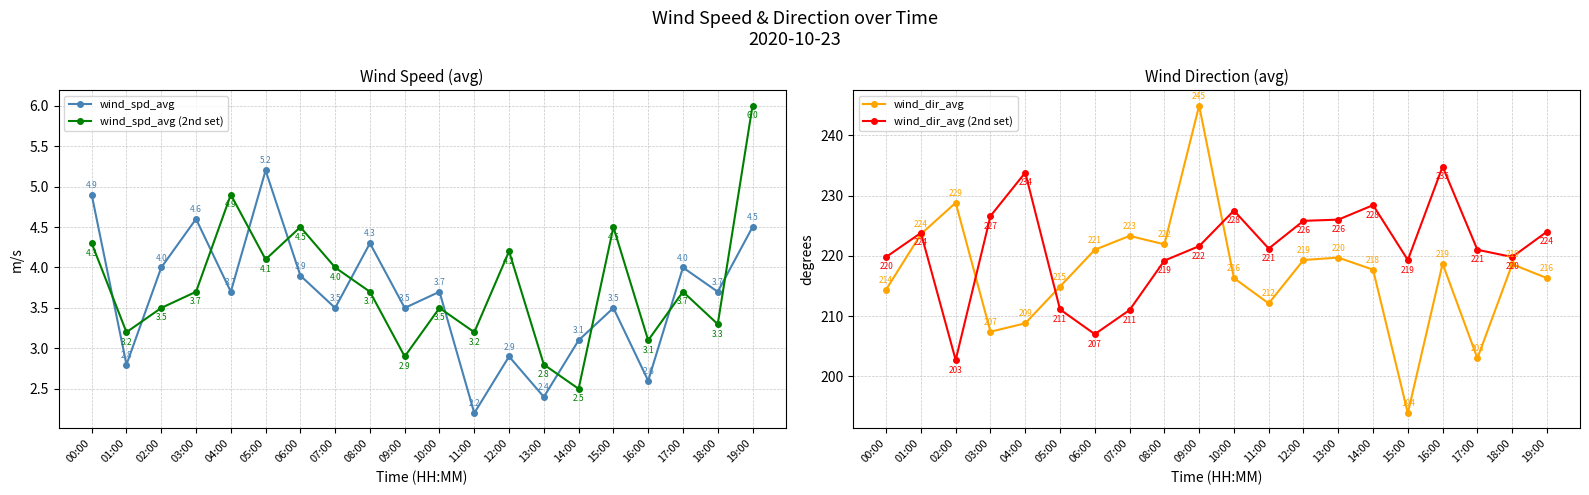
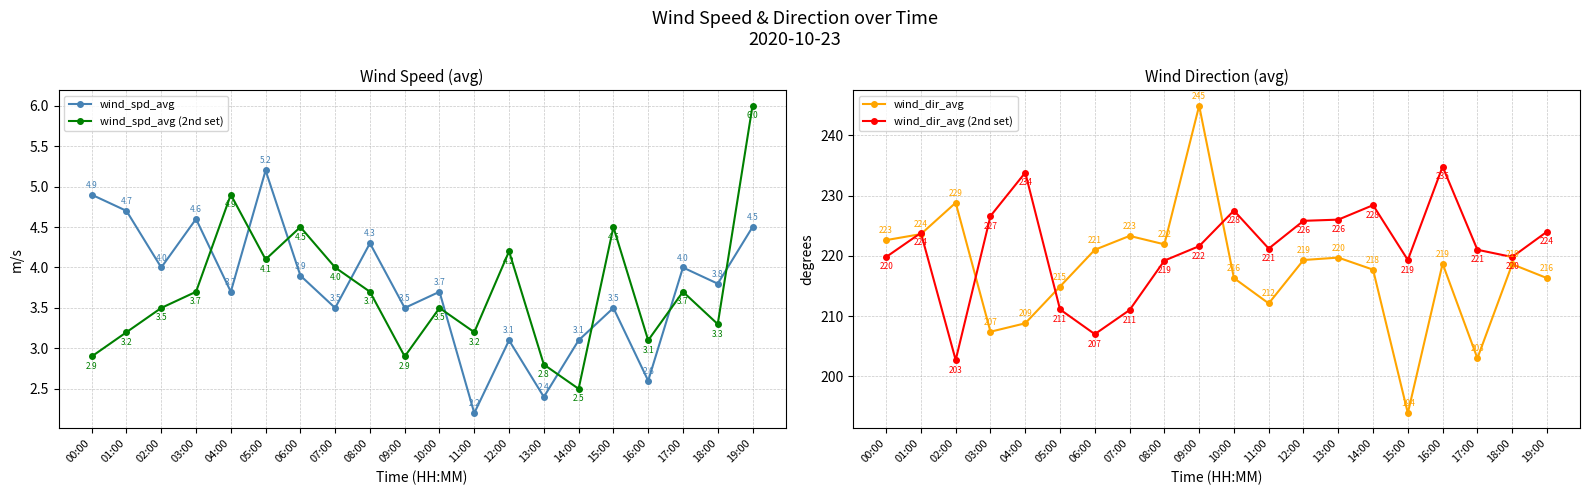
  {
    "Wind Speed (avg)": {
      "wind_spd_avg": {
        "00:00": 4.9,
-       "01:00": 2.8,
+       "01:00": 4.7,
        "02:00": 4.0,
        "03:00": 4.6,
        "04:00": 3.7,
        "05:00": 5.2,
        "06:00": 3.9,
        "07:00": 3.5,
        "08:00": 4.3,
        "09:00": 3.5,
        "10:00": 3.7,
        "11:00": 2.2,
-       "12:00": 2.9,
+       "12:00": 3.1,
        "13:00": 2.4,
        "14:00": 3.1,
        "15:00": 3.5,
        "16:00": 2.6,
        "17:00": 4.0,
-       "18:00": 3.7,
+       "18:00": 3.8,
        "19:00": 4.5
      },
      "wind_spd_avg (2nd set)": {
-       "00:00": 4.3,
+       "00:00": 2.9,
        "01:00": 3.2,
        "02:00": 3.5,
        "03:00": 3.7,
        "04:00": 4.9,
        "05:00": 4.1,
        "06:00": 4.5,
        "07:00": 4.0,
        "08:00": 3.7,
        "09:00": 2.9,
        "10:00": 3.5,
        "11:00": 3.2,
        "12:00": 4.2,
        "13:00": 2.8,
        "14:00": 2.5,
        "15:00": 4.5,
        "16:00": 3.1,
        "17:00": 3.7,
        "18:00": 3.3,
        "19:00": 6.0
      }
    },
    "Wind Direction (avg)": {
      "wind_dir_avg": {
-       "00:00": 214,
+       "00:00": 223,
        "02:00": 229,
        "03:00": 207,
        "04:00": 209,
        "05:00": 215,
        "06:00": 221,
        "07:00": 223,
        "08:00": 222,
        "09:00": 245,
        "10:00": 216,
        "11:00": 212,
        "12:00": 219,
        "13:00": 220,
        "14:00": 218,
        "15:00": 194,
        "16:00": 219,
        "17:00": 203,
        "19:00": 216
      },
      "wind_dir_avg (2nd set)": {
        "00:00": 220,
        "02:00": 203,
        "03:00": 227,
        "04:00": 234,
        "05:00": 211,
        "06:00": 207,
        "07:00": 211,
        "08:00": 219,
        "09:00": 222,
        "10:00": 228,
        "11:00": 221,
        "12:00": 226,
        "13:00": 226,
        "14:00": 228,
        "15:00": 219,
        "16:00": 235,
        "17:00": 221,
        "19:00": 224
      }
    }
  }
